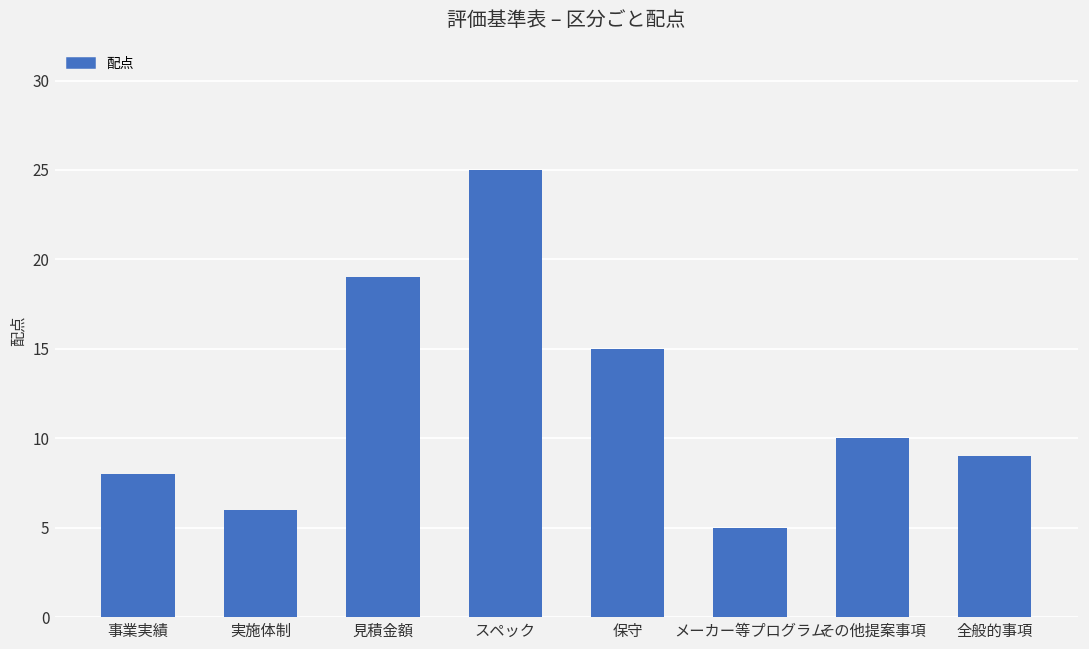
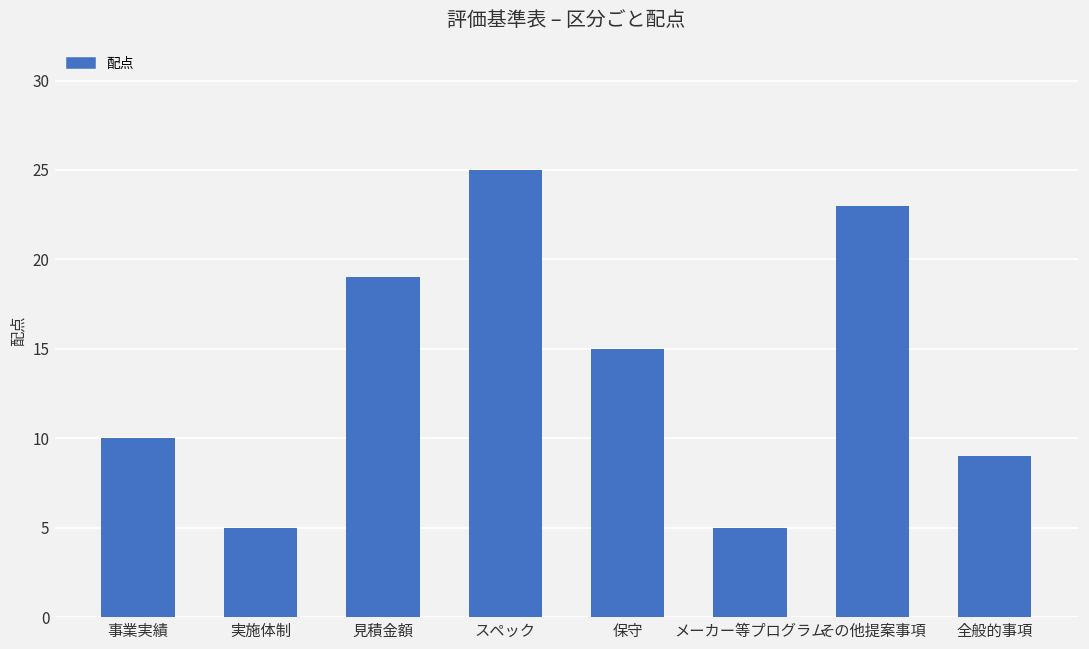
  {
-   "事業実績": 8,
-   "実施体制": 6,
+   "事業実績": 10,
+   "実施体制": 5,
    "見積金額": 19,
    "スペック": 25,
    "保守": 15,
    "メーカー等プログラム": 5,
-   "その他提案事項": 10,
+   "その他提案事項": 23,
    "全般的事項": 9
  }
